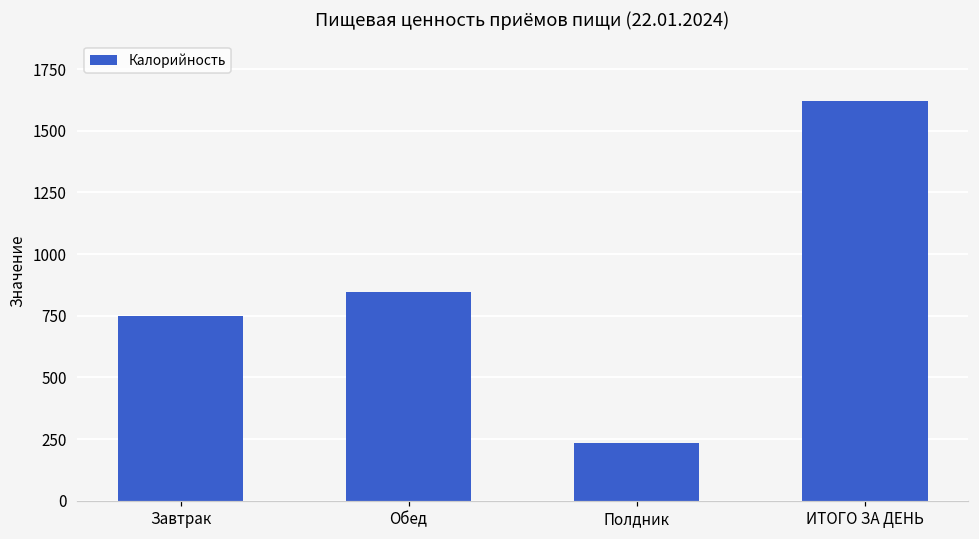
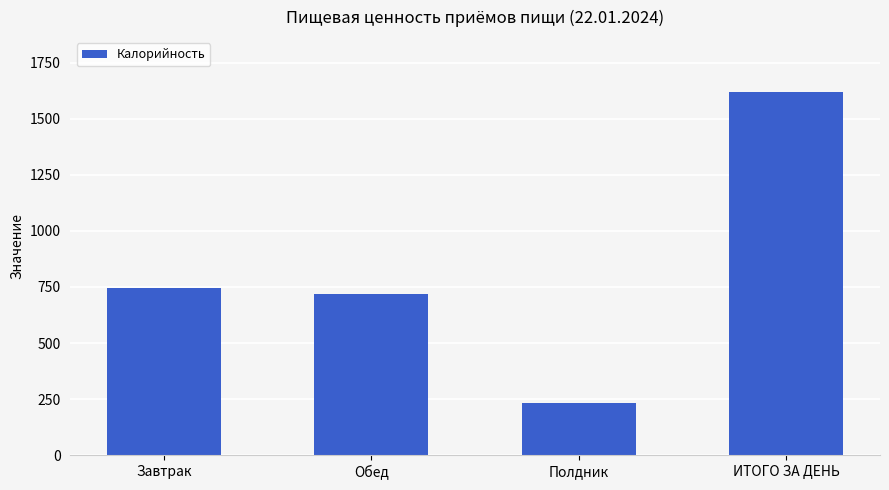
  {
    "Завтрак": 750,
-   "Обед": 840,
+   "Обед": 720,
    "Полдник": 230,
    "ИТОГО ЗА ДЕНЬ": 1620
  }
